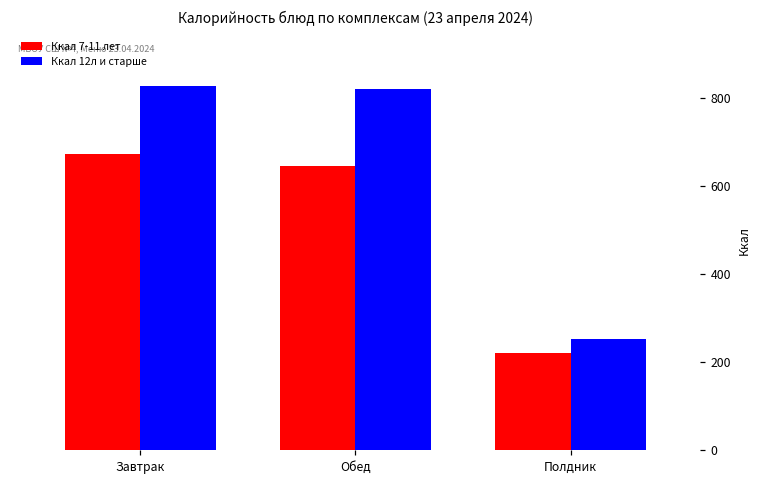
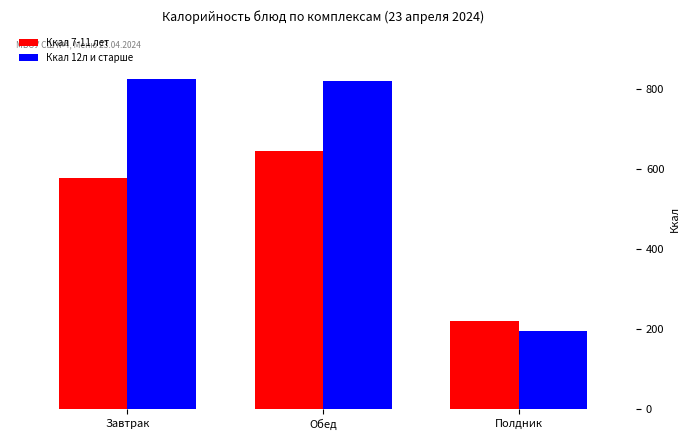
  {
    "Ккал 7-11 лет": {
-     "Завтрак": 670,
+     "Завтрак": 580,
      "Обед": 650,
      "Полдник": 220
    },
    "Ккал 12л и старше": {
      "Завтрак": 830,
      "Обед": 820,
-     "Полдник": 250
+     "Полдник": 200
    }
  }
